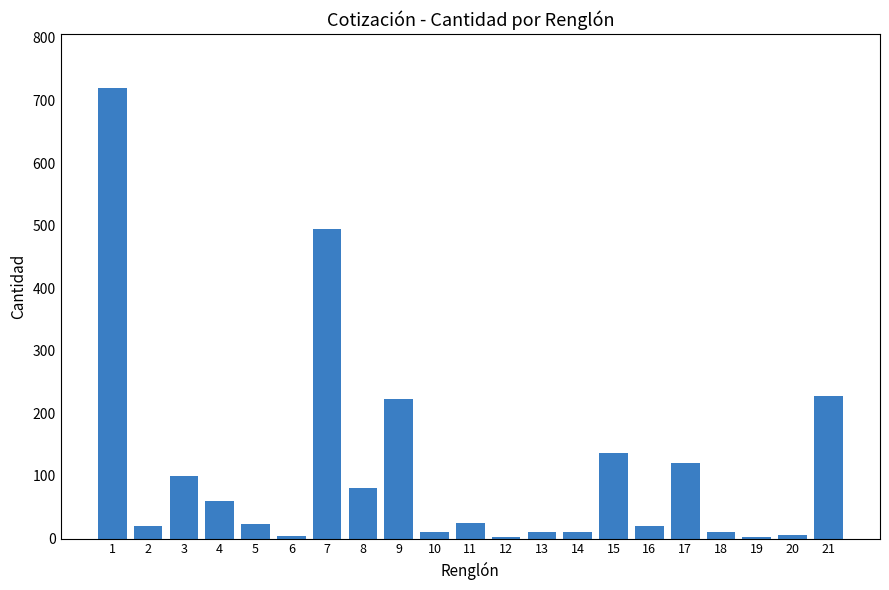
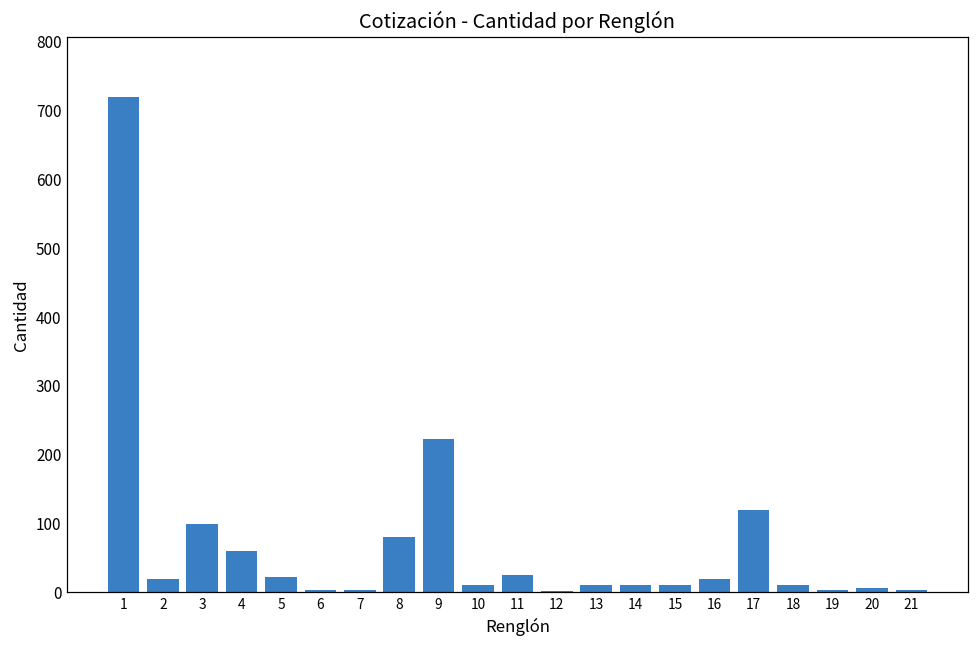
  {
    "1": 720,
    "2": 20,
    "3": 100,
    "4": 60,
    "5": 20,
    "6": 0,
-   "7": 500,
+   "7": 0,
    "8": 80,
    "9": 220,
    "10": 10,
    "11": 30,
    "13": 10,
    "14": 10,
-   "15": 140,
+   "15": 10,
    "16": 20,
    "17": 120,
    "18": 10,
    "20": 10,
-   "21": 230
+   "21": 0
  }
